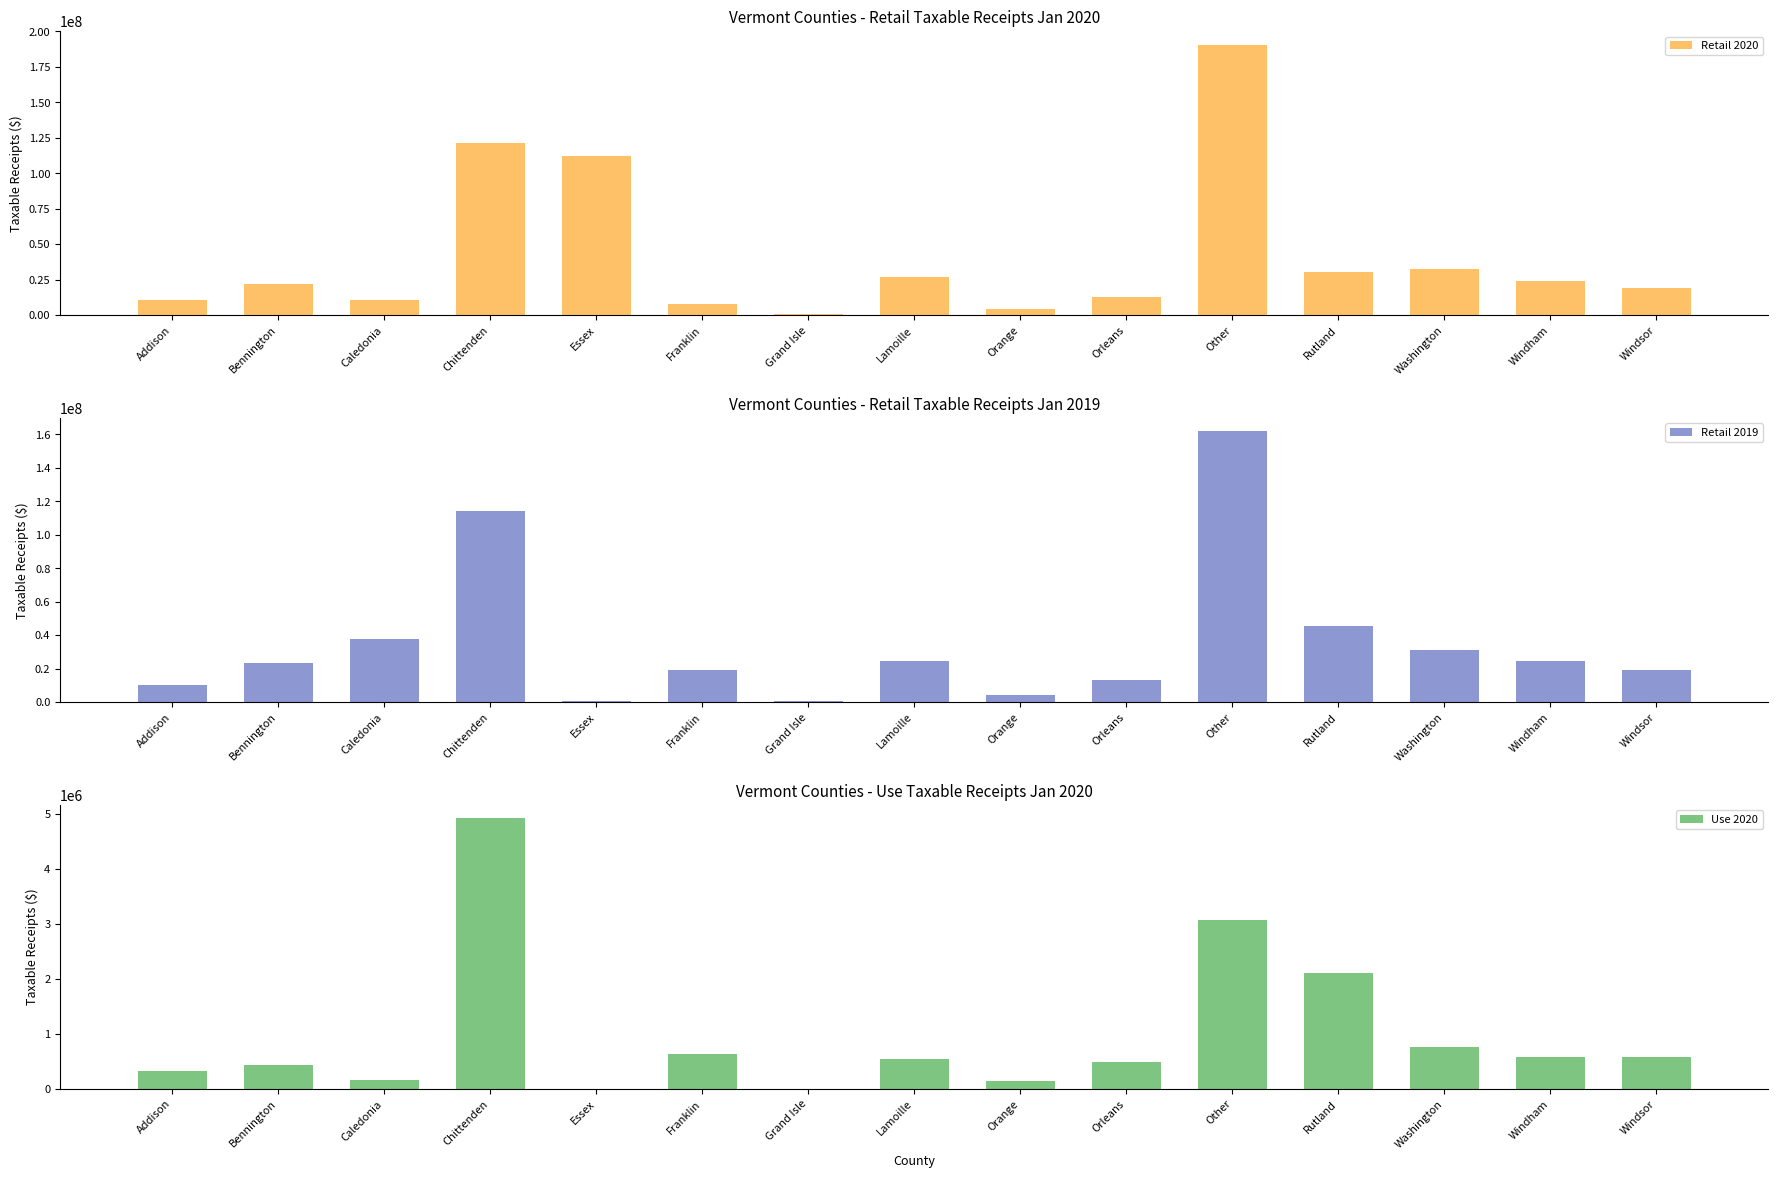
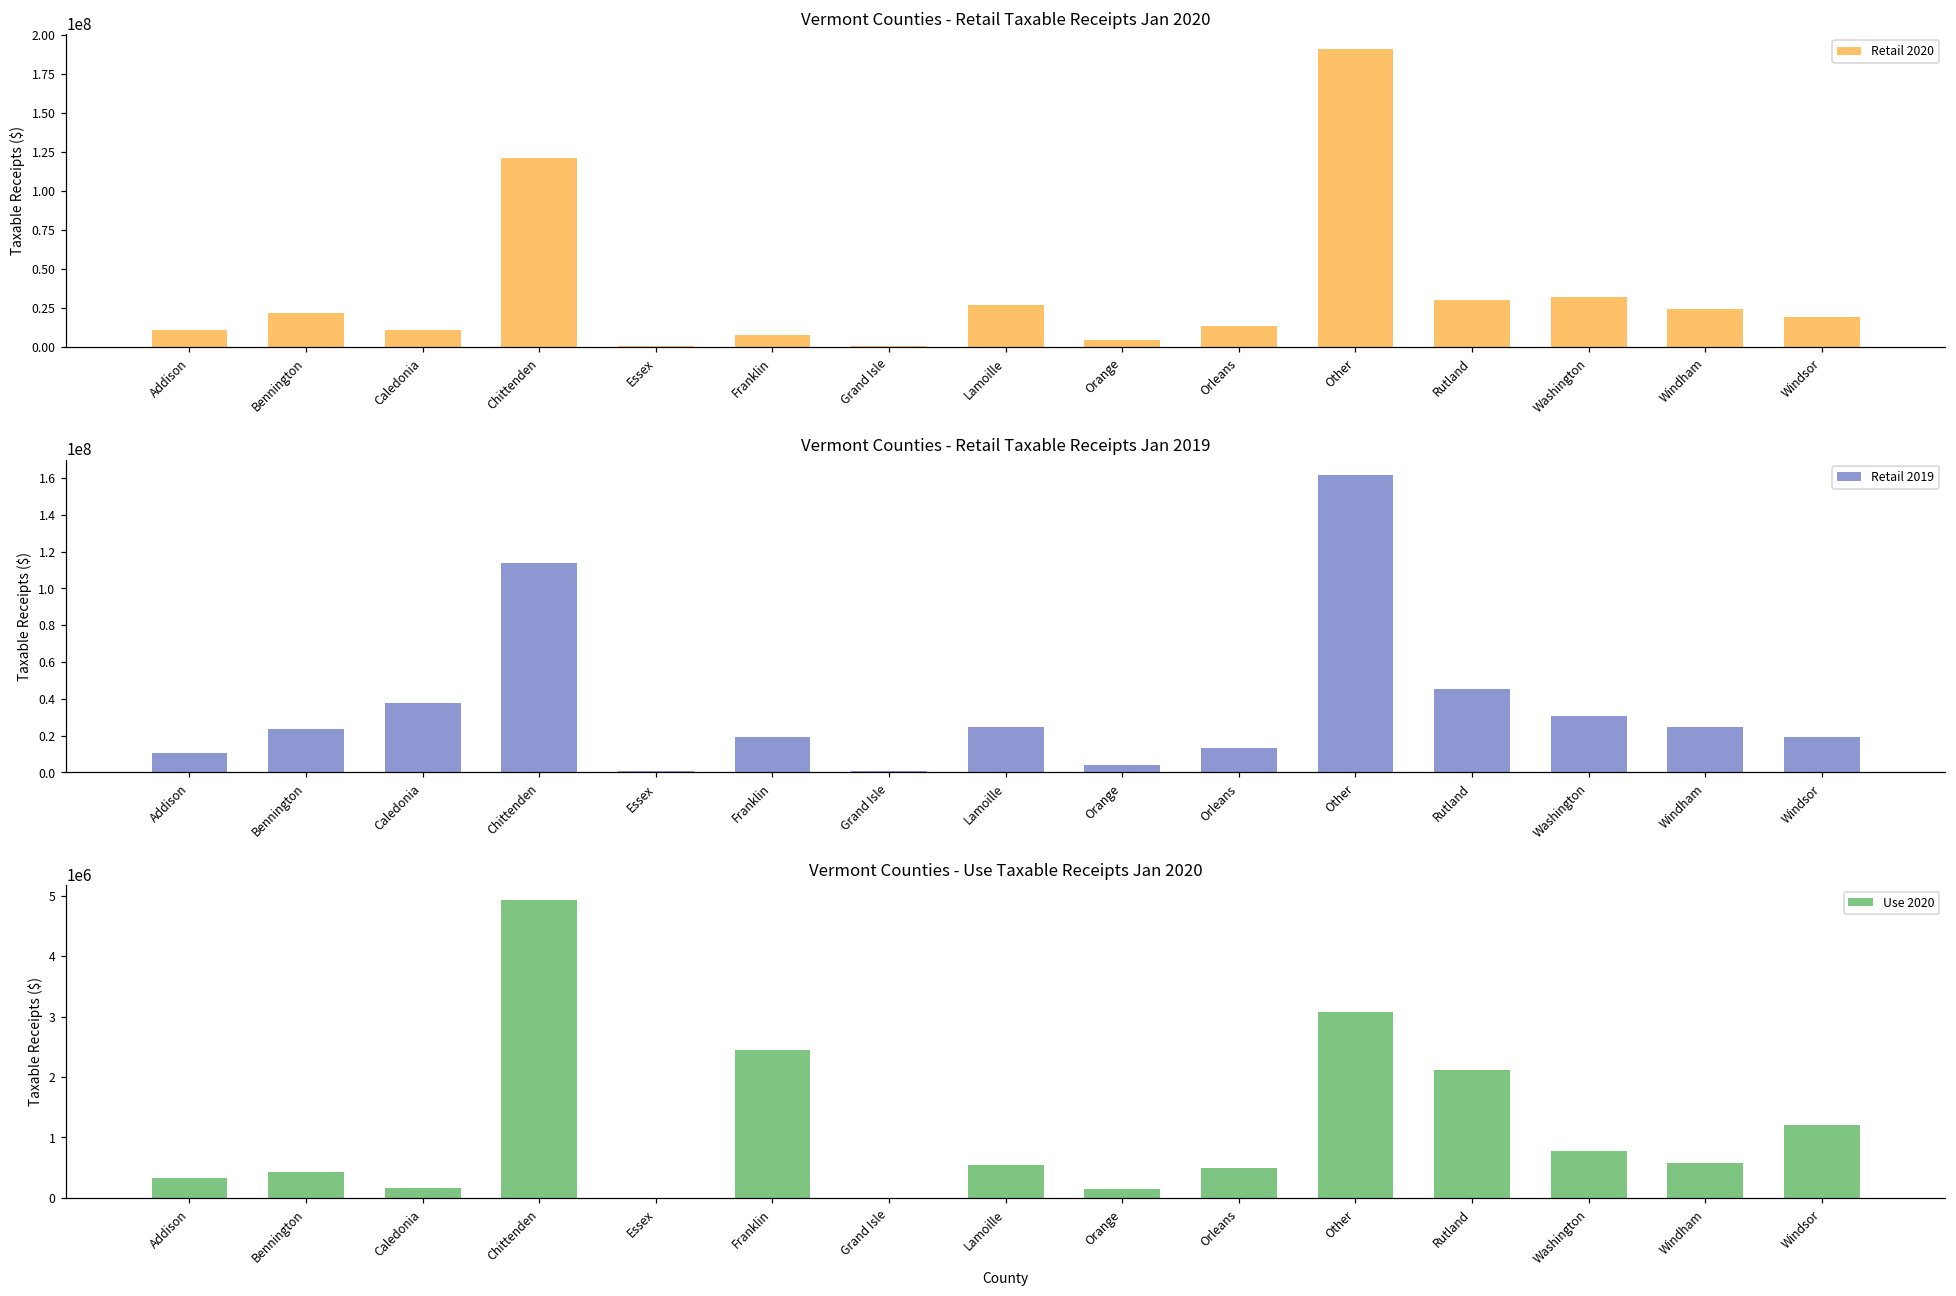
  {
    "Vermont Counties - Retail Taxable Receipts Jan 2020": {
      "Addison": 11000000,
      "Bennington": 22000000,
      "Caledonia": 11000000,
      "Chittenden": 121000000,
-     "Essex": 112000000,
+     "Essex": 0,
      "Franklin": 8000000,
      "Lamoille": 27000000,
      "Orange": 4000000,
      "Orleans": 13000000,
      "Other": 191000000,
      "Rutland": 30000000,
      "Washington": 32000000,
      "Windham": 24000000,
      "Windsor": 19000000
    },
    "Vermont Counties - Retail Taxable Receipts Jan 2019": {
      "Addison": 10000000,
      "Bennington": 24000000,
      "Caledonia": 37000000,
      "Chittenden": 114000000,
      "Franklin": 19000000,
      "Lamoille": 25000000,
      "Orange": 4000000,
      "Orleans": 13000000,
      "Other": 162000000,
      "Rutland": 46000000,
      "Washington": 31000000,
      "Windham": 24000000,
      "Windsor": 19000000
    },
    "Vermont Counties - Use Taxable Receipts Jan 2020": {
      "Addison": 300000,
      "Bennington": 400000,
      "Caledonia": 200000,
      "Chittenden": 4900000,
      "Essex": 0,
-     "Franklin": 600000,
+     "Franklin": 2400000,
      "Grand Isle": 0,
      "Lamoille": 500000,
      "Orange": 100000,
      "Orleans": 500000,
      "Other": 3100000,
      "Rutland": 2100000,
      "Washington": 800000,
      "Windham": 600000,
-     "Windsor": 600000
+     "Windsor": 1200000
    }
  }
